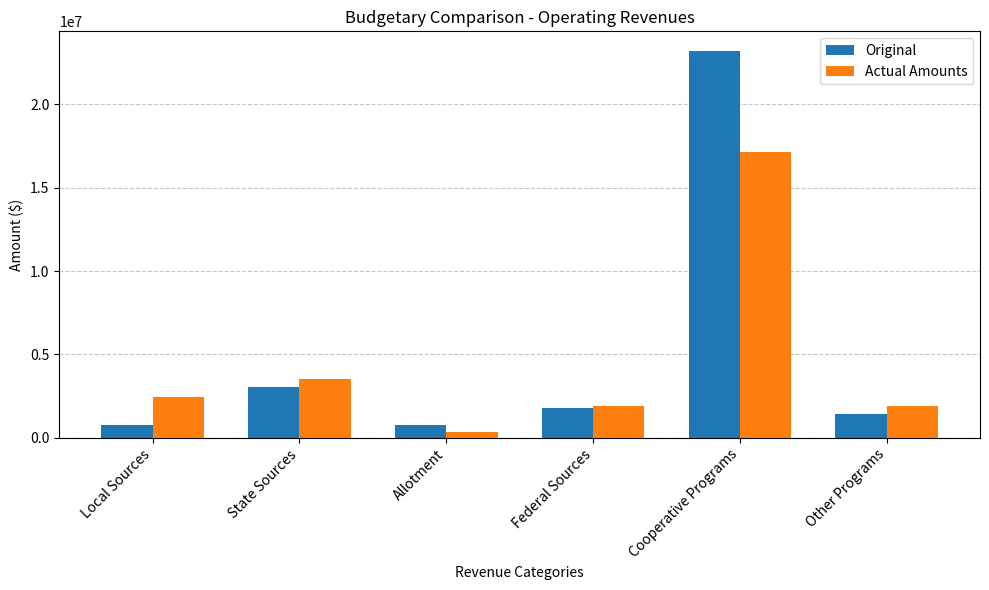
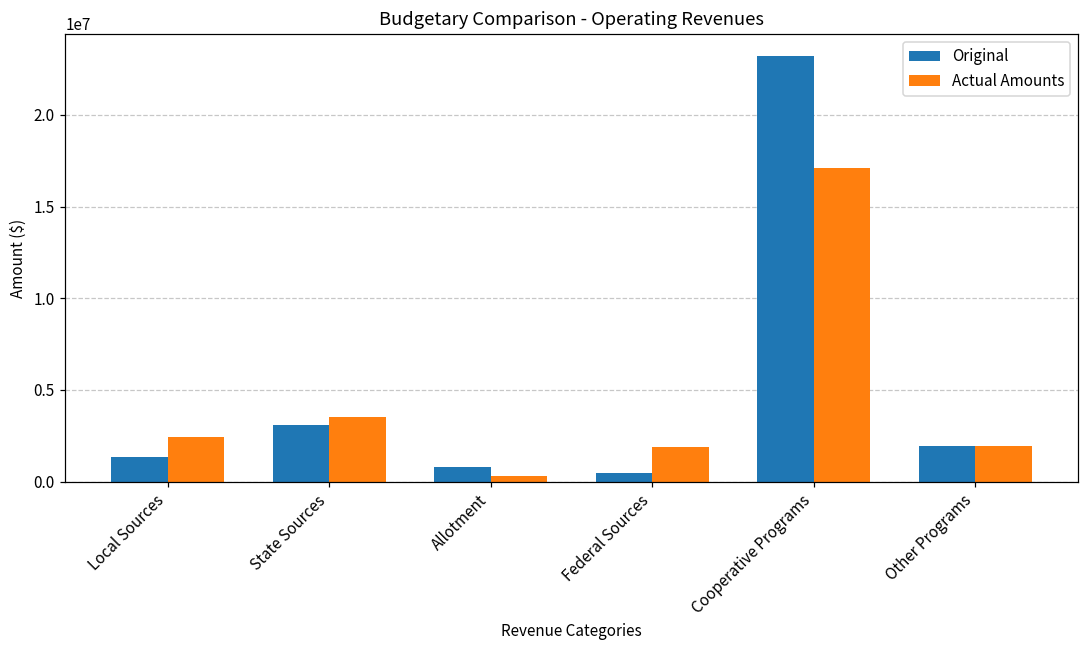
  {
    "Original": {
-     "Local Sources": 800000,
+     "Local Sources": 1300000,
      "State Sources": 3100000,
      "Allotment": 800000,
-     "Federal Sources": 1800000,
+     "Federal Sources": 400000,
      "Cooperative Programs": 23200000,
-     "Other Programs": 1400000
+     "Other Programs": 2000000
    },
    "Actual Amounts": {
      "Local Sources": 2400000,
      "State Sources": 3500000,
      "Allotment": 300000,
      "Federal Sources": 1900000,
      "Cooperative Programs": 17100000,
      "Other Programs": 1900000
    }
  }
